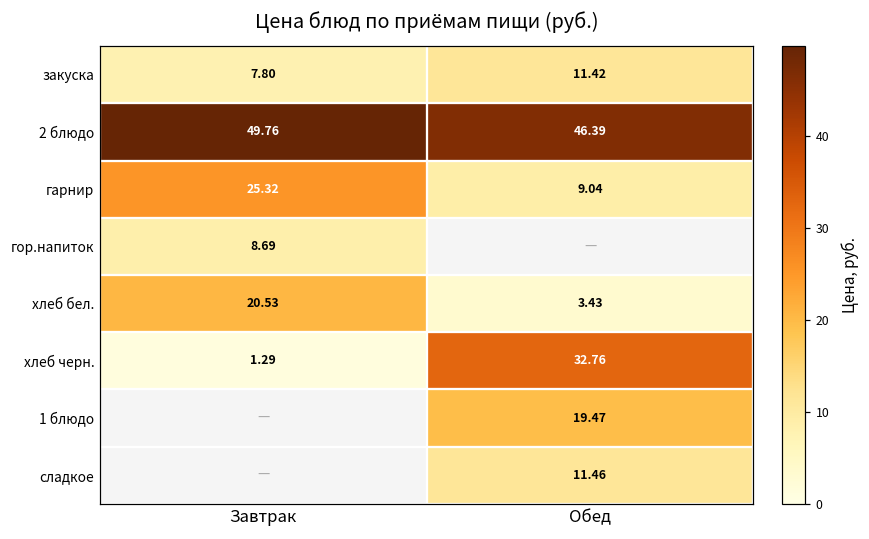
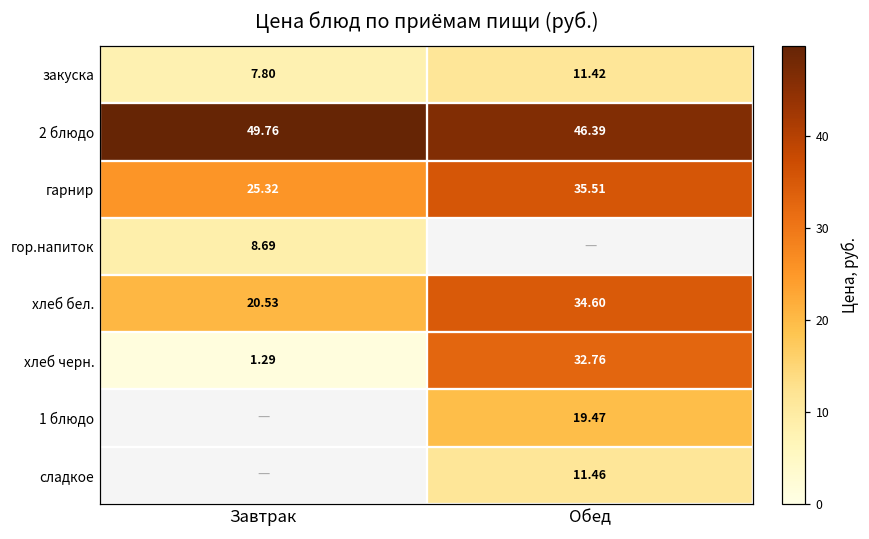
  {
    "закуска": {
      "Завтрак": 7.80,
      "Обед": 11.42
    },
    "2 блюдо": {
      "Завтрак": 49.76,
      "Обед": 46.39
    },
    "гарнир": {
      "Завтрак": 25.32,
-     "Обед": 9.04
+     "Обед": 35.51
    },
    "гор.напиток": {
      "Завтрак": 8.69
    },
    "хлеб бел.": {
      "Завтрак": 20.53,
-     "Обед": 3.43
+     "Обед": 34.60
    },
    "хлеб черн.": {
      "Завтрак": 1.29,
      "Обед": 32.76
    },
    "1 блюдо": {
      "Обед": 19.47
    },
    "сладкое": {
      "Обед": 11.46
    }
  }
